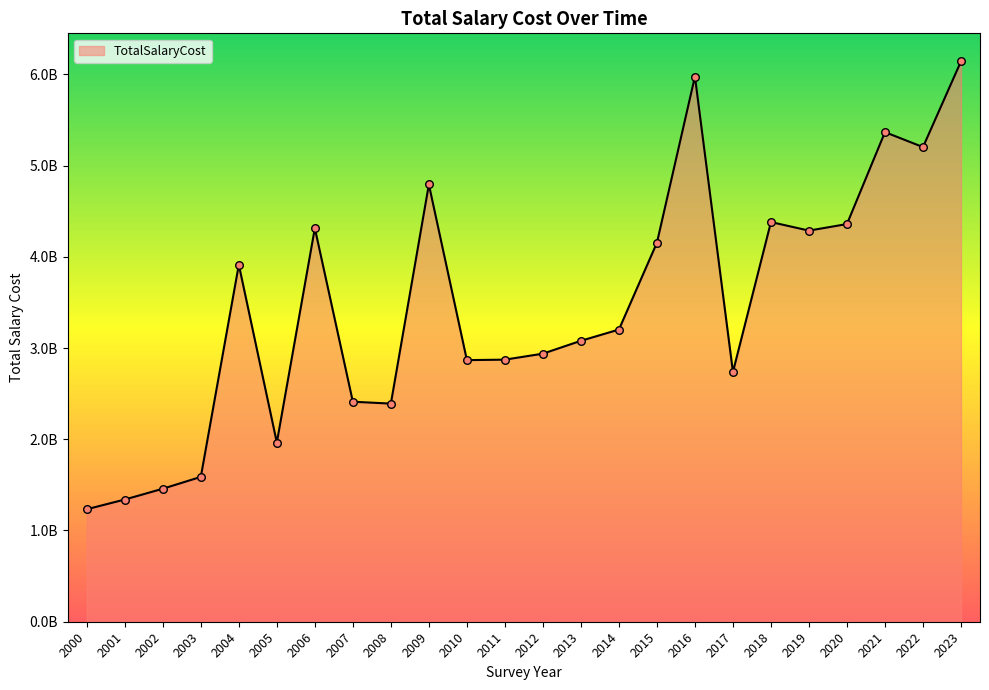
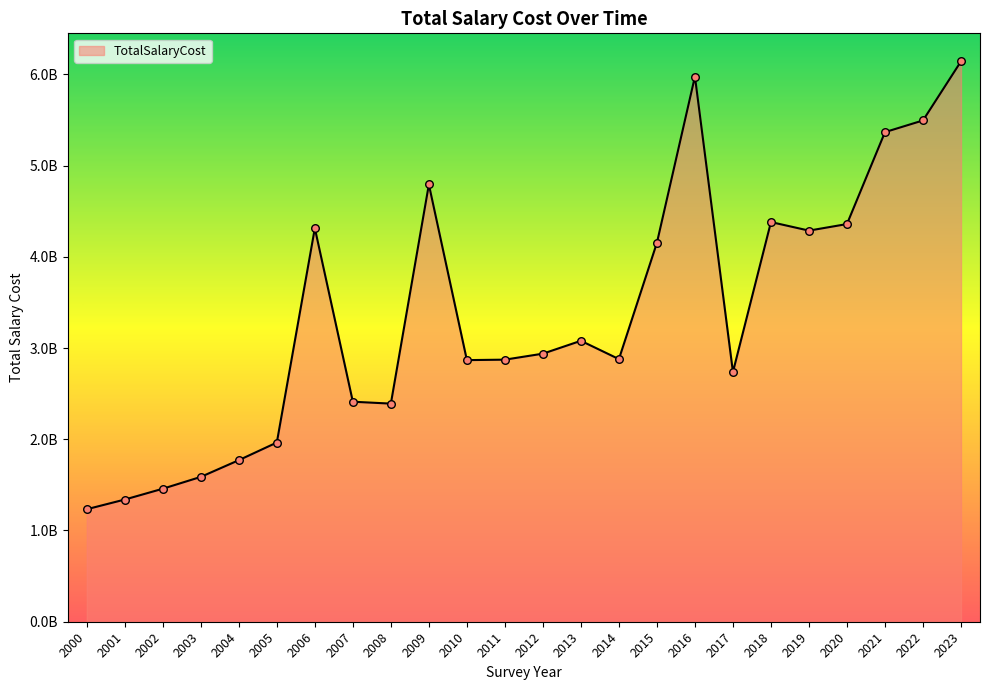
  {
    "2000": 1200000000,
    "2001": 1300000000,
    "2002": 1500000000,
    "2003": 1600000000,
-   "2004": 3900000000,
+   "2004": 1800000000,
    "2005": 2000000000,
    "2006": 4300000000,
    "2007": 2400000000,
    "2008": 2400000000,
    "2009": 4800000000,
    "2010": 2900000000,
    "2011": 2900000000,
    "2012": 2900000000,
    "2013": 3100000000,
-   "2014": 3200000000,
+   "2014": 2900000000,
    "2015": 4200000000,
    "2016": 6000000000,
    "2017": 2700000000,
    "2018": 4400000000,
    "2019": 4300000000,
    "2020": 4400000000,
    "2021": 5400000000,
-   "2022": 5200000000,
+   "2022": 5500000000,
    "2023": 6100000000
  }
